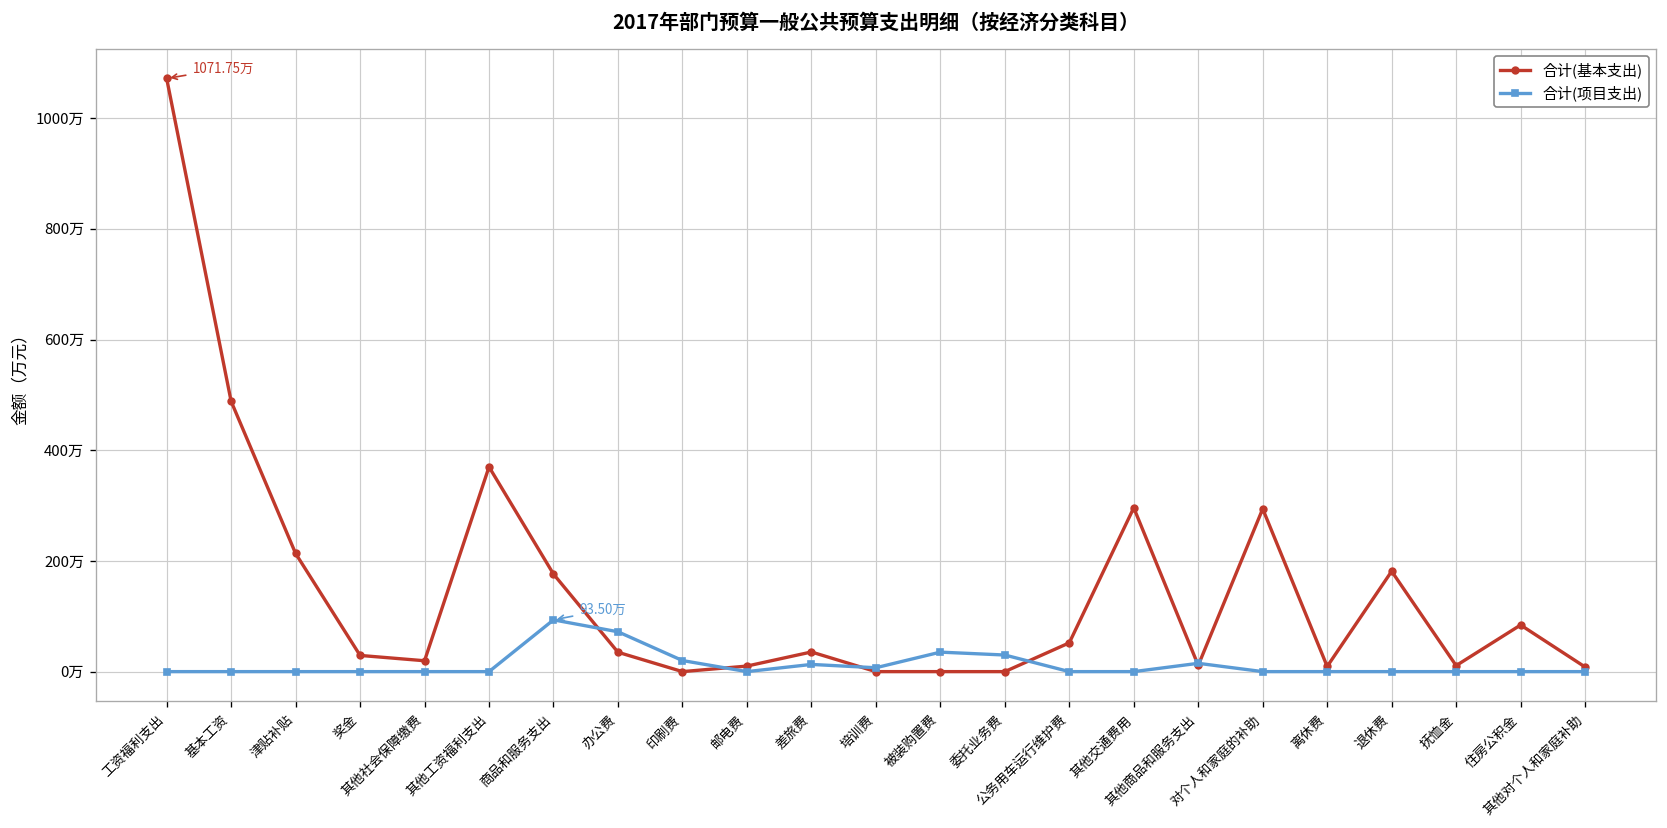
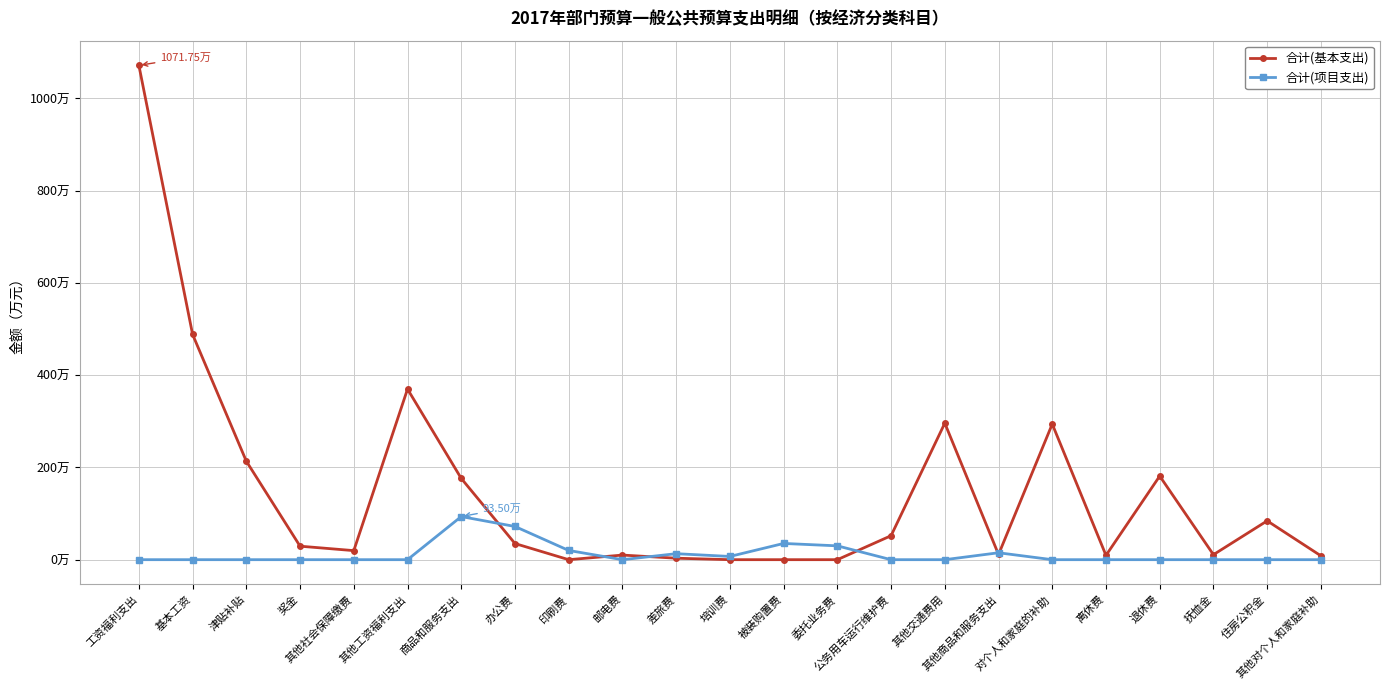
  {
    "合计(基本支出)": {
      "基本工资": "490万",
      "津贴补贴": "210万",
      "奖金": "30万",
      "其他社会保障缴费": "20万",
      "其他工资福利支出": "370万",
      "商品和服务支出": "180万",
      "办公费": "40万",
      "印刷费": "0万",
      "邮电费": "10万",
-     "差旅费": "40万",
+     "差旅费": "0万",
      "培训费": "0万",
      "被装购置费": "0万",
      "委托业务费": "0万",
      "公务用车运行维护费": "50万",
      "其他交通费用": "300万",
      "对个人和家庭的补助": "290万",
      "离休费": "10万",
      "退休费": "180万",
      "抚恤金": "10万",
      "住房公积金": "80万",
      "其他对个人和家庭补助": "10万"
    },
    "合计(项目支出)": {
      "商品和服务支出": "93.50万"
    }
  }
